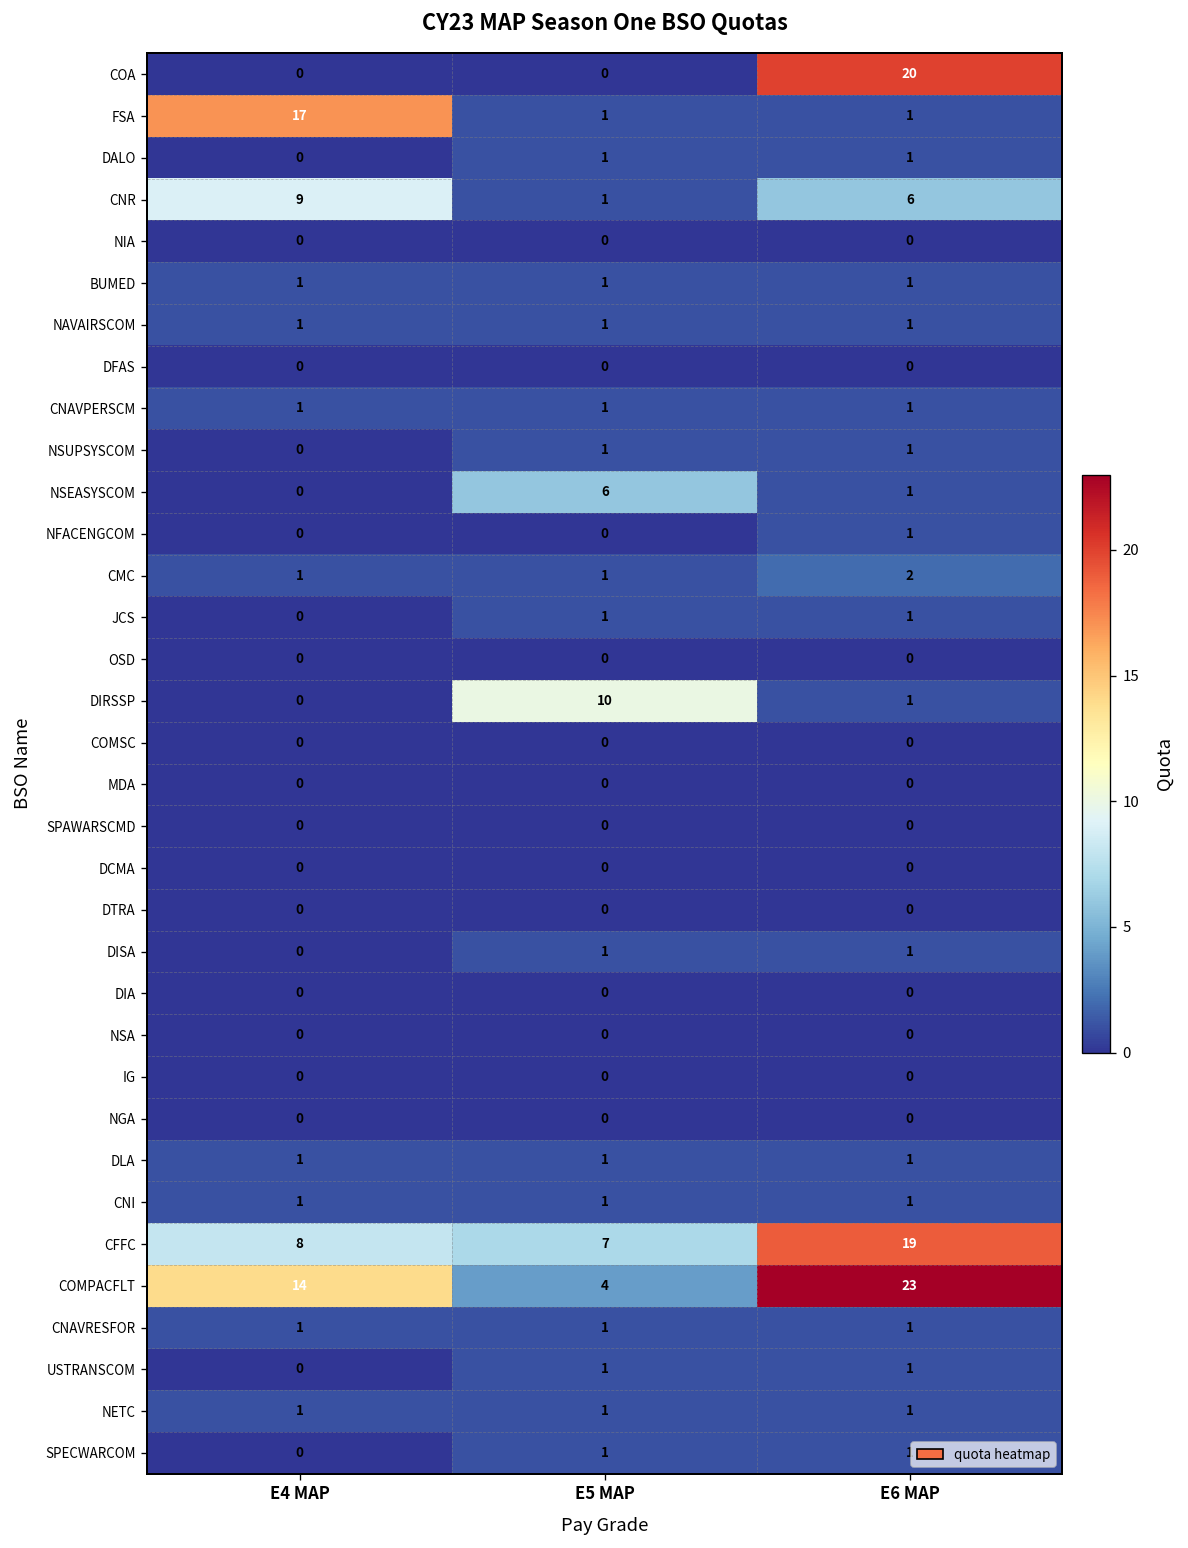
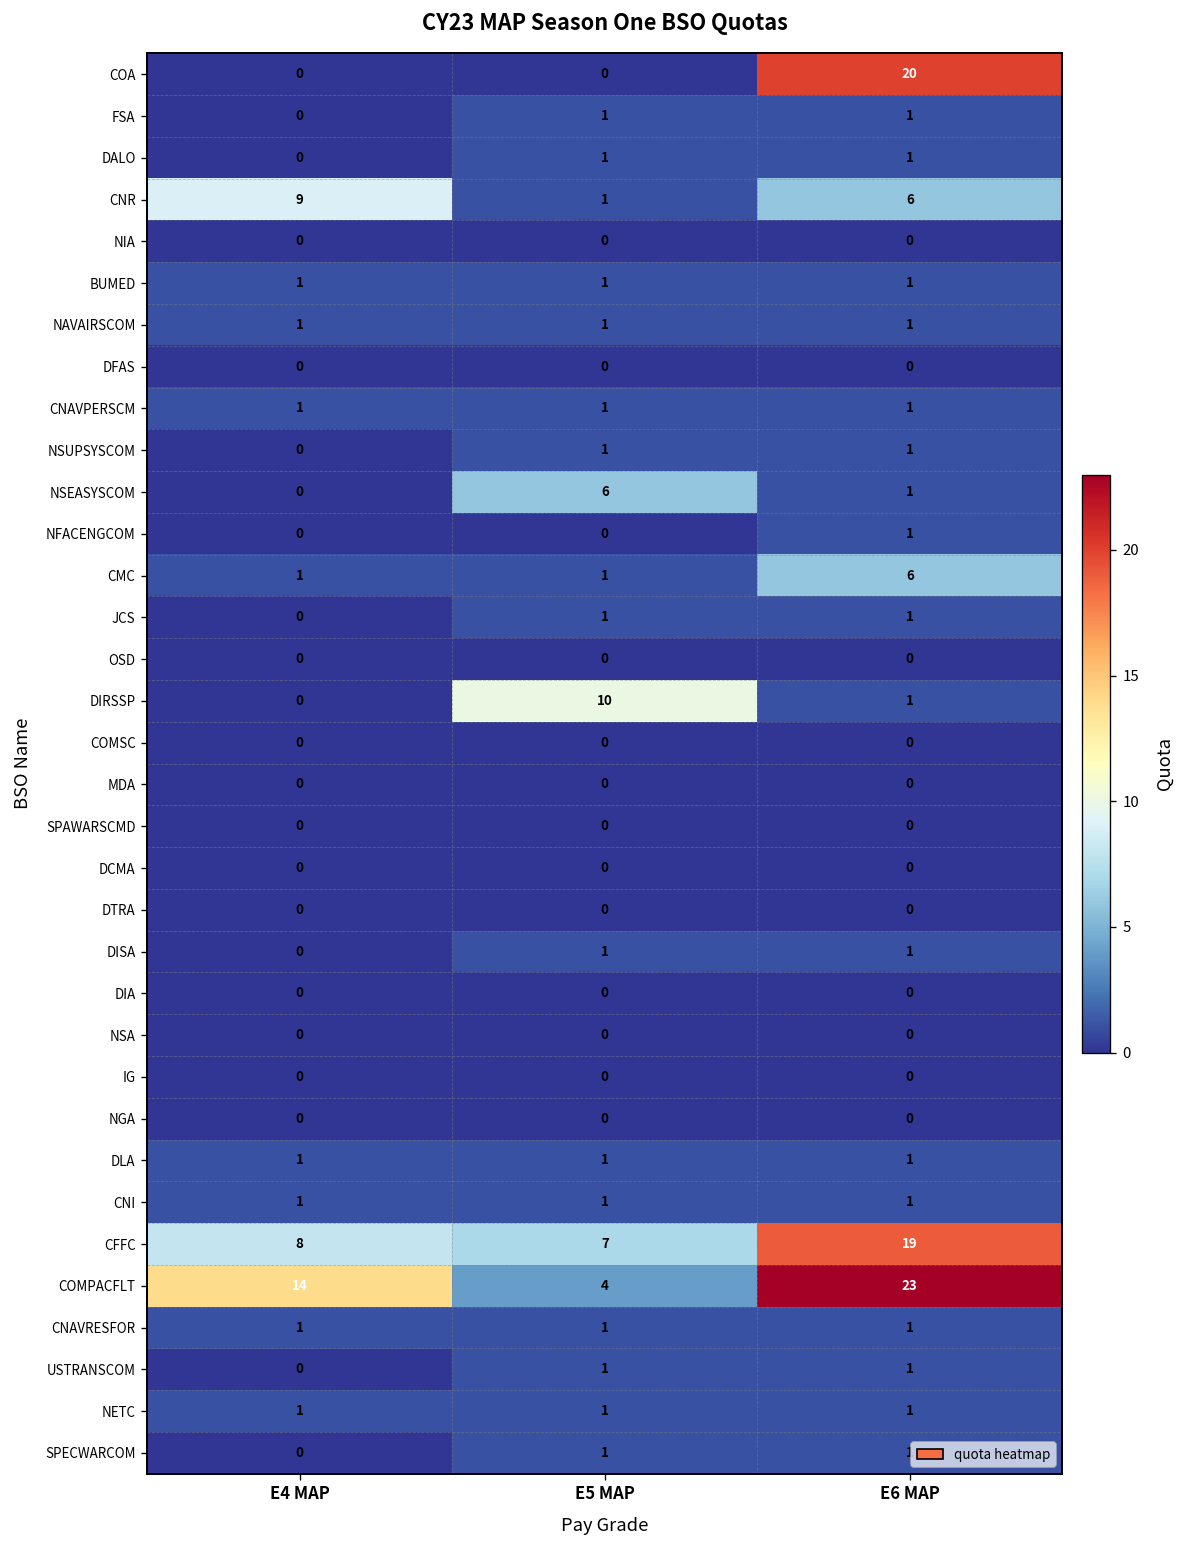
  {
    "COA": {
      "E4 MAP": 0,
      "E5 MAP": 0,
      "E6 MAP": 20
    },
    "FSA": {
-     "E4 MAP": 17,
+     "E4 MAP": 0,
      "E5 MAP": 1,
      "E6 MAP": 1
    },
    "DALO": {
      "E4 MAP": 0,
      "E5 MAP": 1,
      "E6 MAP": 1
    },
    "CNR": {
      "E4 MAP": 9,
      "E5 MAP": 1,
      "E6 MAP": 6
    },
    "NIA": {
      "E4 MAP": 0,
      "E5 MAP": 0,
      "E6 MAP": 0
    },
    "BUMED": {
      "E4 MAP": 1,
      "E5 MAP": 1,
      "E6 MAP": 1
    },
    "NAVAIRSCOM": {
      "E4 MAP": 1,
      "E5 MAP": 1,
      "E6 MAP": 1
    },
    "DFAS": {
      "E4 MAP": 0,
      "E5 MAP": 0,
      "E6 MAP": 0
    },
    "CNAVPERSCM": {
      "E4 MAP": 1,
      "E5 MAP": 1,
      "E6 MAP": 1
    },
    "NSUPSYSCOM": {
      "E4 MAP": 0,
      "E5 MAP": 1,
      "E6 MAP": 1
    },
    "NSEASYSCOM": {
      "E4 MAP": 0,
      "E5 MAP": 6,
      "E6 MAP": 1
    },
    "NFACENGCOM": {
      "E4 MAP": 0,
      "E5 MAP": 0,
      "E6 MAP": 1
    },
    "CMC": {
      "E4 MAP": 1,
      "E5 MAP": 1,
-     "E6 MAP": 2
+     "E6 MAP": 6
    },
    "JCS": {
      "E4 MAP": 0,
      "E5 MAP": 1,
      "E6 MAP": 1
    },
    "OSD": {
      "E4 MAP": 0,
      "E5 MAP": 0,
      "E6 MAP": 0
    },
    "DIRSSP": {
      "E4 MAP": 0,
      "E5 MAP": 10,
      "E6 MAP": 1
    },
    "COMSC": {
      "E4 MAP": 0,
      "E5 MAP": 0,
      "E6 MAP": 0
    },
    "MDA": {
      "E4 MAP": 0,
      "E5 MAP": 0,
      "E6 MAP": 0
    },
    "SPAWARSCMD": {
      "E4 MAP": 0,
      "E5 MAP": 0,
      "E6 MAP": 0
    },
    "DCMA": {
      "E4 MAP": 0,
      "E5 MAP": 0,
      "E6 MAP": 0
    },
    "DTRA": {
      "E4 MAP": 0,
      "E5 MAP": 0,
      "E6 MAP": 0
    },
    "DISA": {
      "E4 MAP": 0,
      "E5 MAP": 1,
      "E6 MAP": 1
    },
    "DIA": {
      "E4 MAP": 0,
      "E5 MAP": 0,
      "E6 MAP": 0
    },
    "NSA": {
      "E4 MAP": 0,
      "E5 MAP": 0,
      "E6 MAP": 0
    },
    "IG": {
      "E4 MAP": 0,
      "E5 MAP": 0,
      "E6 MAP": 0
    },
    "NGA": {
      "E4 MAP": 0,
      "E5 MAP": 0,
      "E6 MAP": 0
    },
    "DLA": {
      "E4 MAP": 1,
      "E5 MAP": 1,
      "E6 MAP": 1
    },
    "CNI": {
      "E4 MAP": 1,
      "E5 MAP": 1,
      "E6 MAP": 1
    },
    "CFFC": {
      "E4 MAP": 8,
      "E5 MAP": 7,
      "E6 MAP": 19
    },
    "COMPACFLT": {
      "E4 MAP": 14,
      "E5 MAP": 4,
      "E6 MAP": 23
    },
    "CNAVRESFOR": {
      "E4 MAP": 1,
      "E5 MAP": 1,
      "E6 MAP": 1
    },
    "USTRANSCOM": {
      "E4 MAP": 0,
      "E5 MAP": 1,
      "E6 MAP": 1
    },
    "NETC": {
      "E4 MAP": 1,
      "E5 MAP": 1,
      "E6 MAP": 1
    },
    "SPECWARCOM": {
      "E4 MAP": 0,
      "E5 MAP": 1
    }
  }
